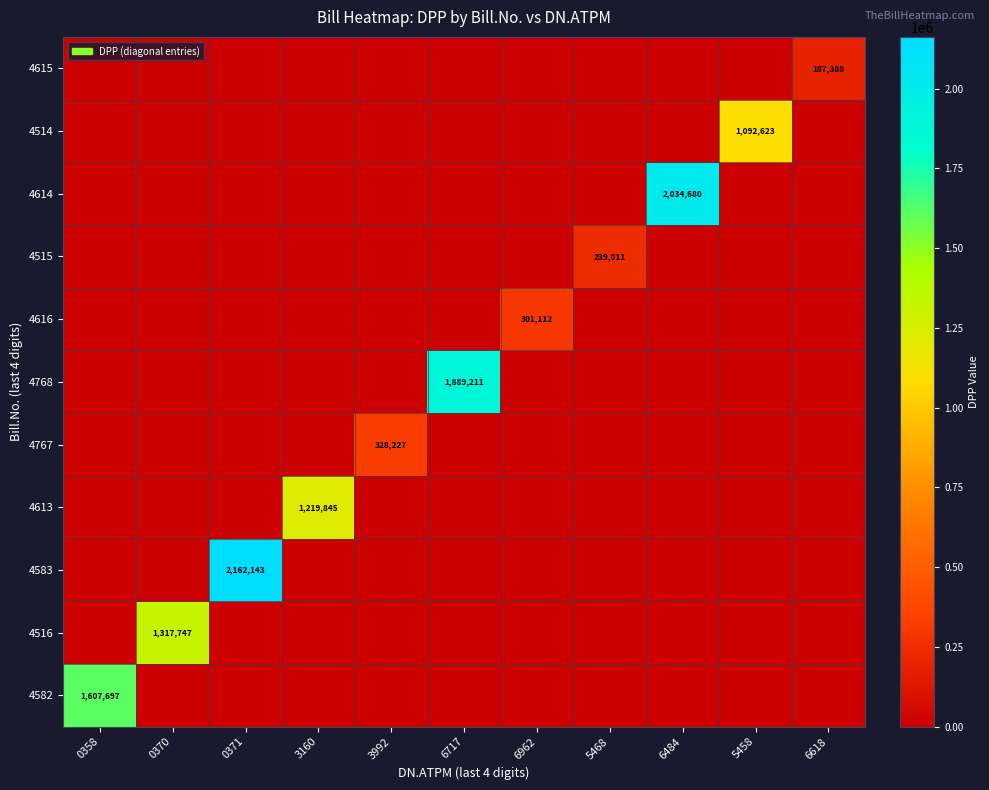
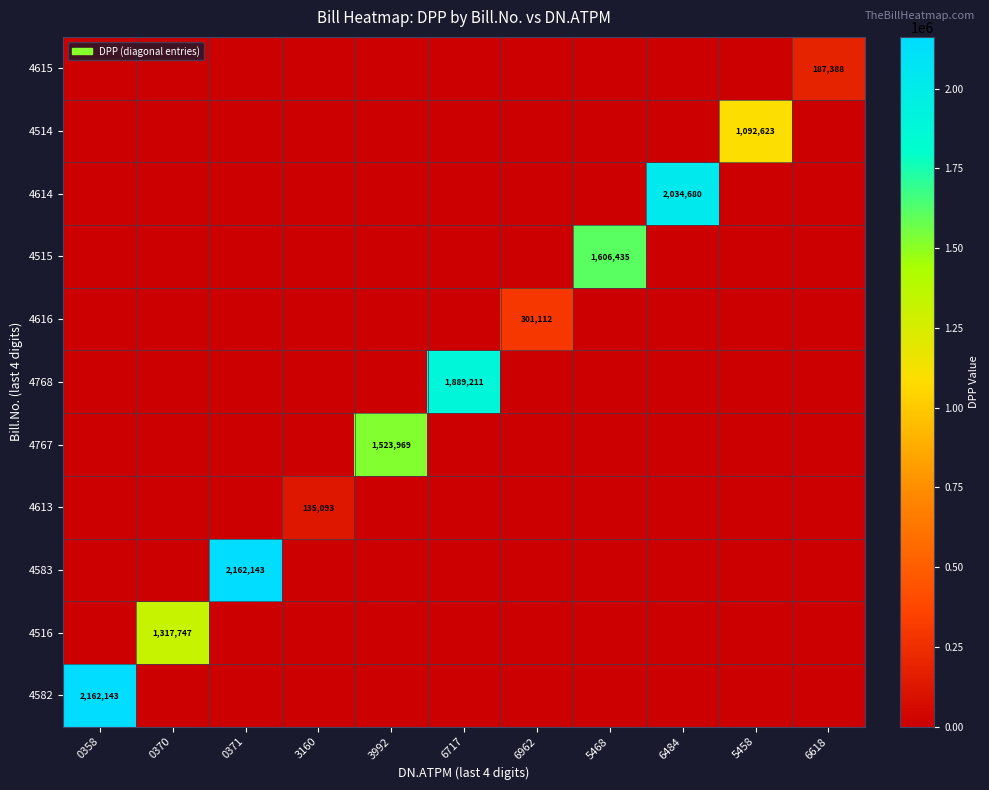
  {
    "4615": {
      "6618": "187,388"
    },
    "4514": {
      "5458": "1,092,623"
    },
    "4614": {
      "6484": "2,034,680"
    },
    "4515": {
-     "5468": "239,011"
+     "5468": "1,606,435"
    },
    "4616": {
      "6962": "301,112"
    },
    "4768": {
      "6717": "1,889,211"
    },
    "4767": {
-     "3992": "328,227"
+     "3992": "1,523,969"
    },
    "4613": {
-     "3160": "1,219,845"
+     "3160": "135,093"
    },
    "4583": {
      "0371": "2,162,143"
    },
    "4516": {
      "0370": "1,317,747"
    },
    "4582": {
-     "0358": "1,607,697"
+     "0358": "2,162,143"
    }
  }
